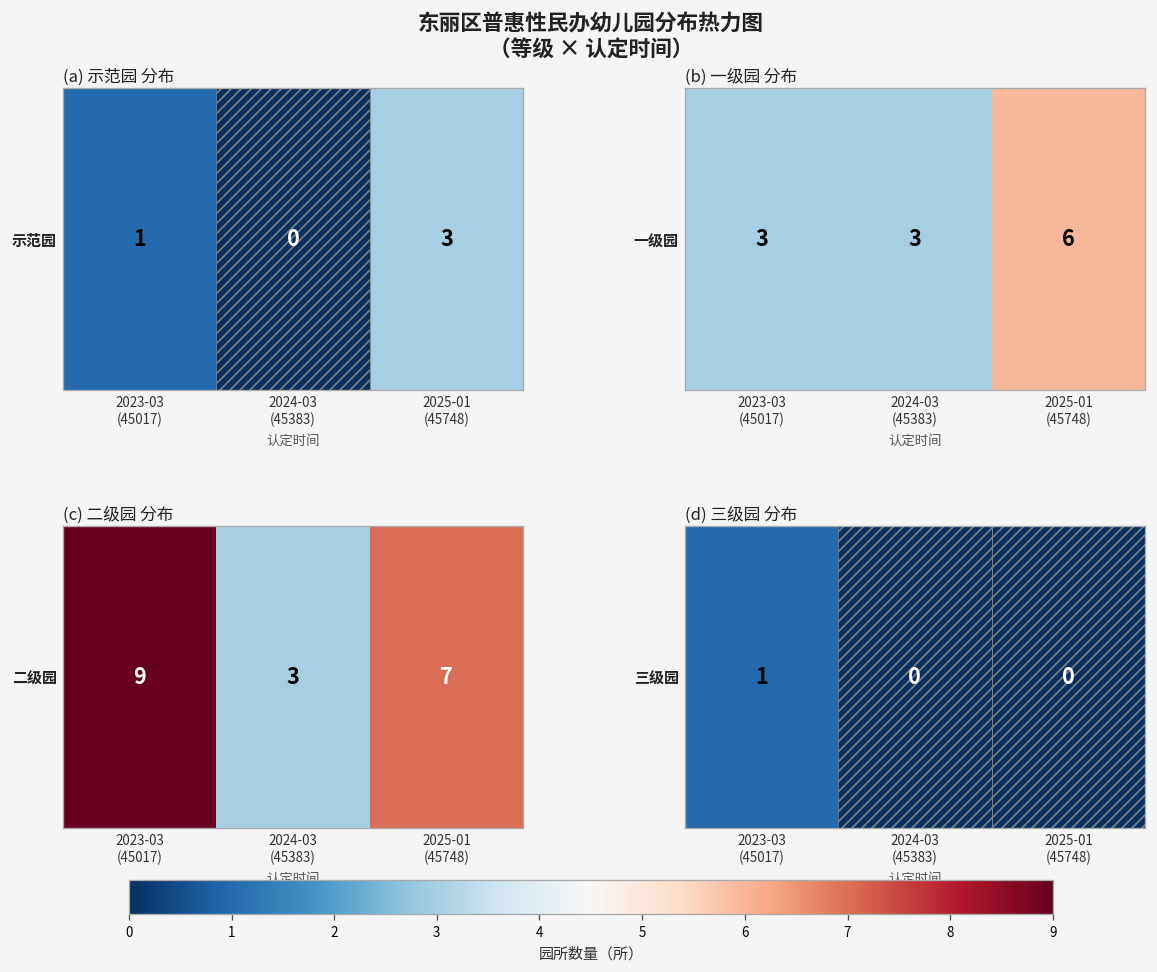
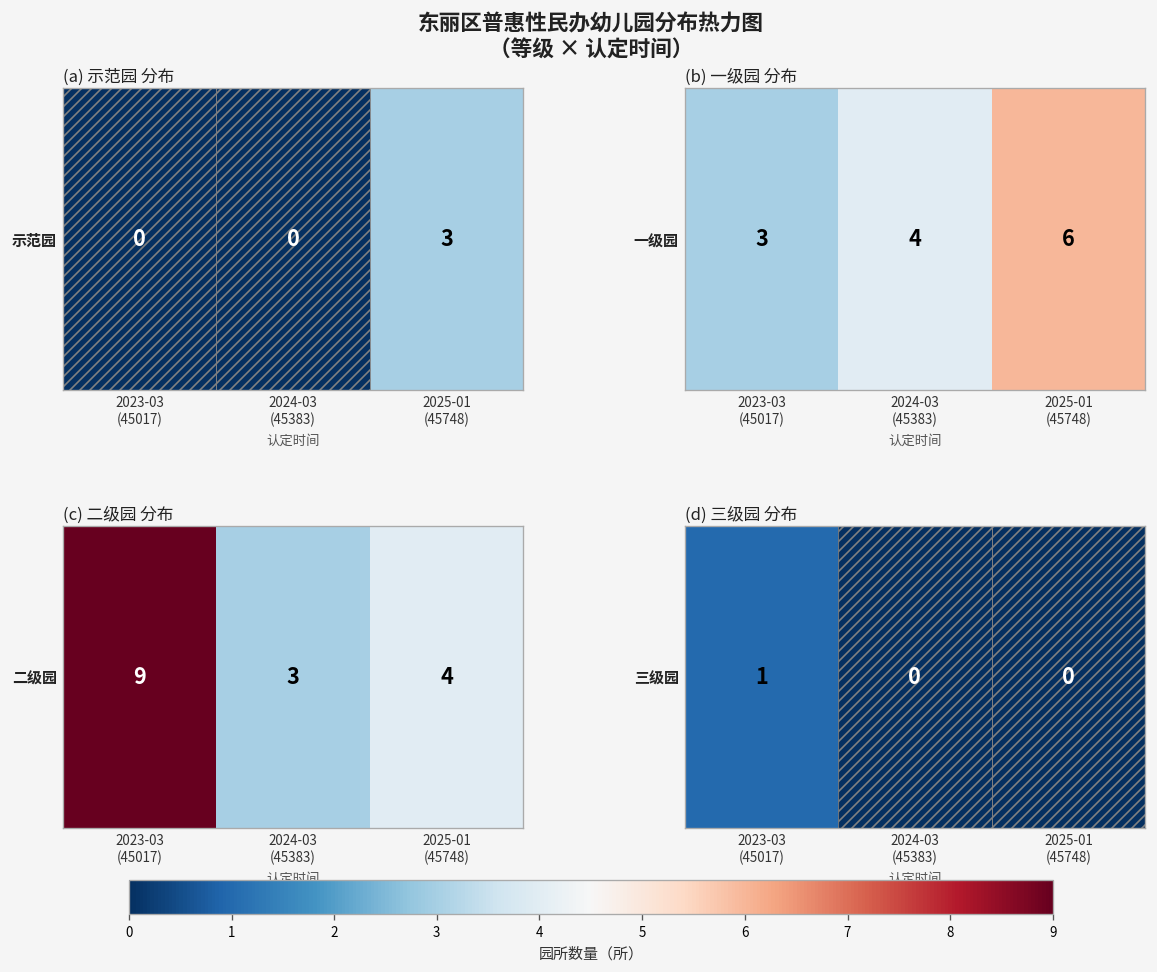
  {
    "(a) 示范园 分布": {
      "示范园": {
-       "2023-03 (45017)": 1,
+       "2023-03 (45017)": 0,
        "2024-03 (45383)": 0,
        "2025-01 (45748)": 3
      }
    },
    "(b) 一级园 分布": {
      "一级园": {
        "2023-03 (45017)": 3,
-       "2024-03 (45383)": 3,
+       "2024-03 (45383)": 4,
        "2025-01 (45748)": 6
      }
    },
    "(c) 二级园 分布": {
      "二级园": {
        "2023-03 (45017)": 9,
        "2024-03 (45383)": 3,
-       "2025-01 (45748)": 7
+       "2025-01 (45748)": 4
      }
    },
    "(d) 三级园 分布": {
      "三级园": {
        "2023-03 (45017)": 1,
        "2024-03 (45383)": 0,
        "2025-01 (45748)": 0
      }
    }
  }
